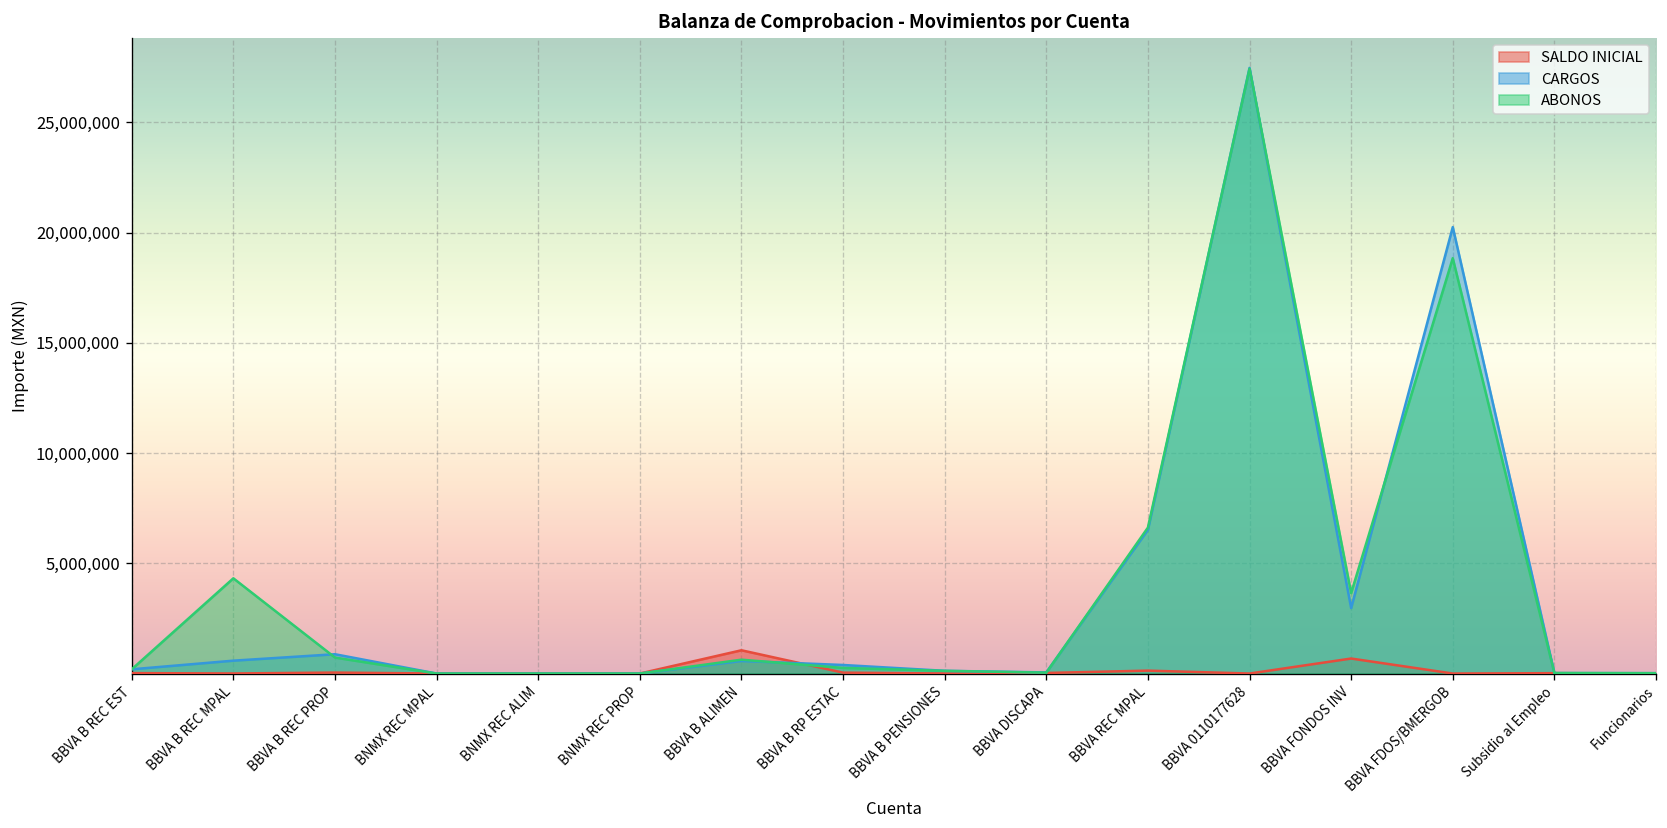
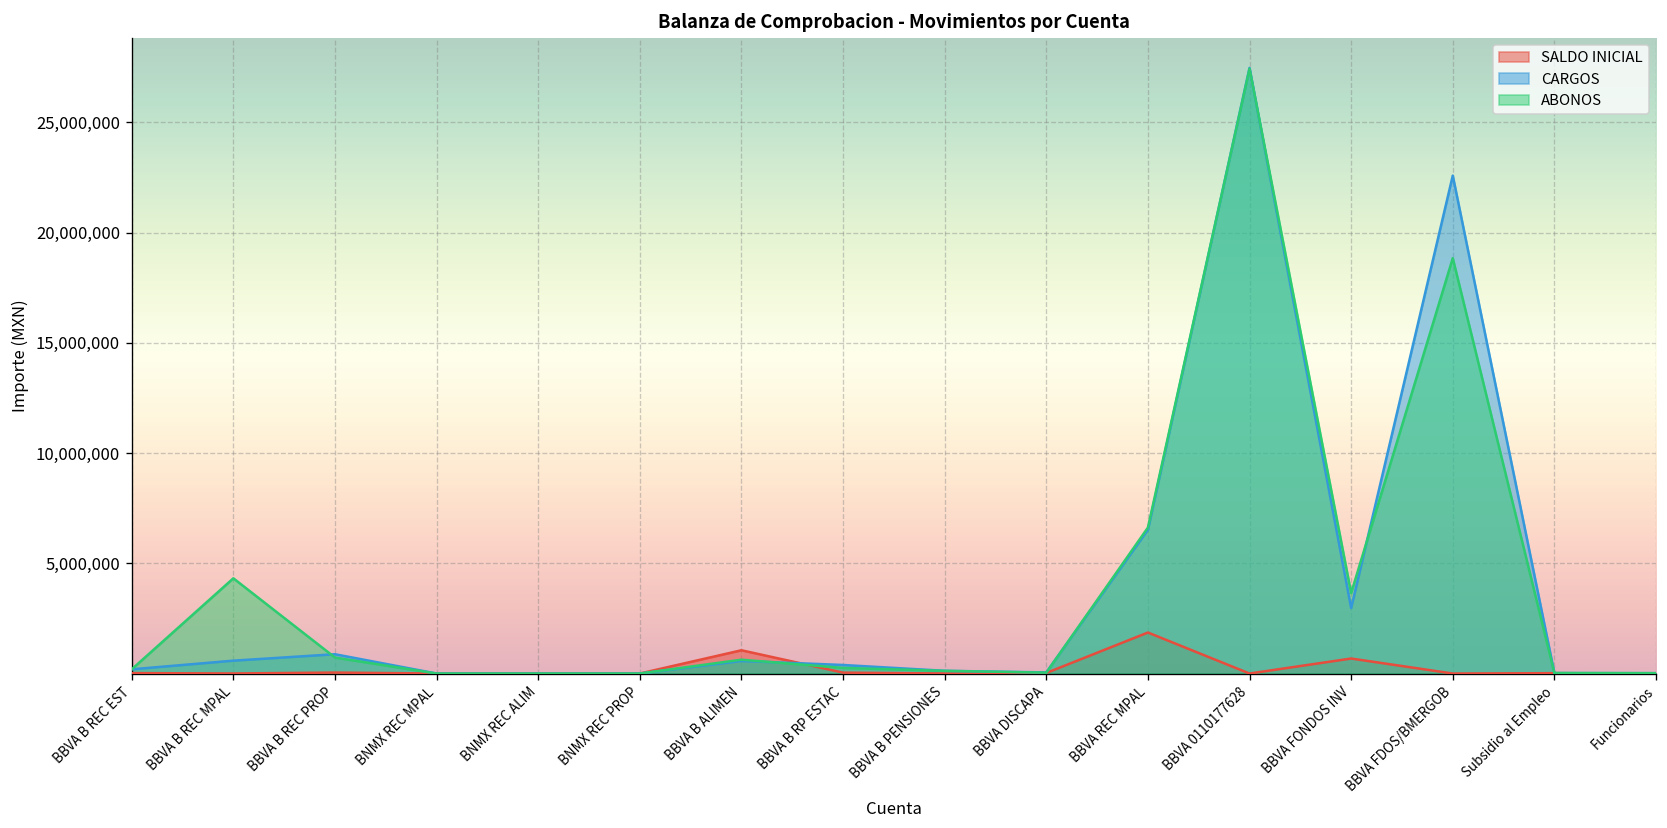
  {
    "SALDO INICIAL": {
      "BBVA B REC EST": "0",
      "BBVA B REC MPAL": "0",
      "BBVA B REC PROP": "0",
      "BBVA B ALIMEN": "1,100,000",
      "BBVA B RP ESTAC": "0",
-     "BBVA REC MPAL": "100,000",
+     "BBVA REC MPAL": "1,900,000",
      "BBVA 0110177628": "0",
      "BBVA FONDOS INV": "700,000",
      "BBVA FDOS/BMERGOB": "0"
    },
    "CARGOS": {
      "BBVA B REC MPAL": "600,000",
      "BBVA B REC PROP": "900,000",
      "BBVA FONDOS INV": "3,000,000",
-     "BBVA FDOS/BMERGOB": "20,300,000"
+     "BBVA FDOS/BMERGOB": "22,600,000"
    },
    "ABONOS": {
      "BBVA B REC MPAL": "4,300,000",
      "BBVA B REC PROP": "700,000",
      "BBVA FONDOS INV": "3,700,000",
      "BBVA FDOS/BMERGOB": "18,800,000"
    }
  }
